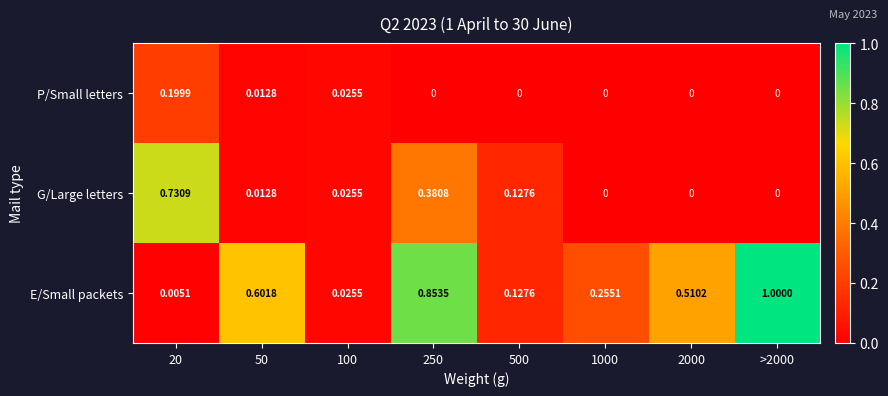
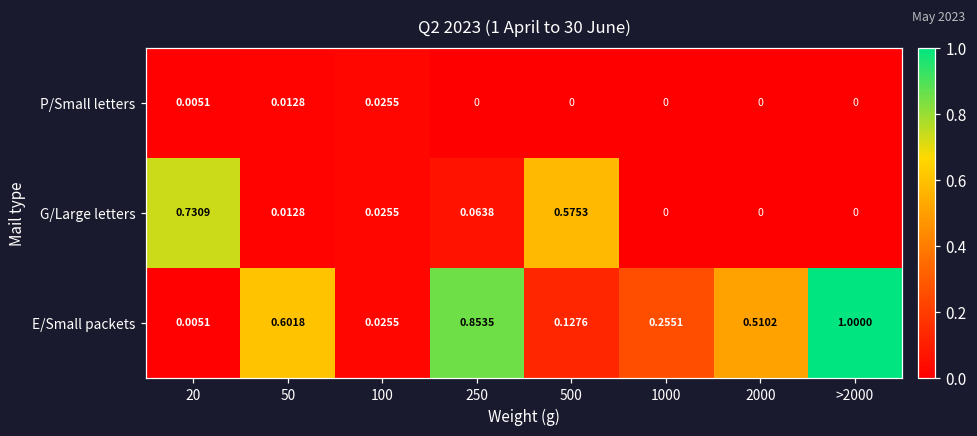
  {
    "P/Small letters": {
-     "20": 0.1999,
+     "20": 0.0051,
      "50": 0.0128,
      "100": 0.0255,
      "250": 0,
      "500": 0,
      "1000": 0,
      "2000": 0,
      ">2000": 0
    },
    "G/Large letters": {
      "20": 0.7309,
      "50": 0.0128,
      "100": 0.0255,
-     "250": 0.3808,
-     "500": 0.1276,
+     "250": 0.0638,
+     "500": 0.5753,
      "1000": 0,
      "2000": 0,
      ">2000": 0
    },
    "E/Small packets": {
      "20": 0.0051,
      "50": 0.6018,
      "100": 0.0255,
      "250": 0.8535,
      "500": 0.1276,
      "1000": 0.2551,
      "2000": 0.5102,
      ">2000": 1.0000
    }
  }
